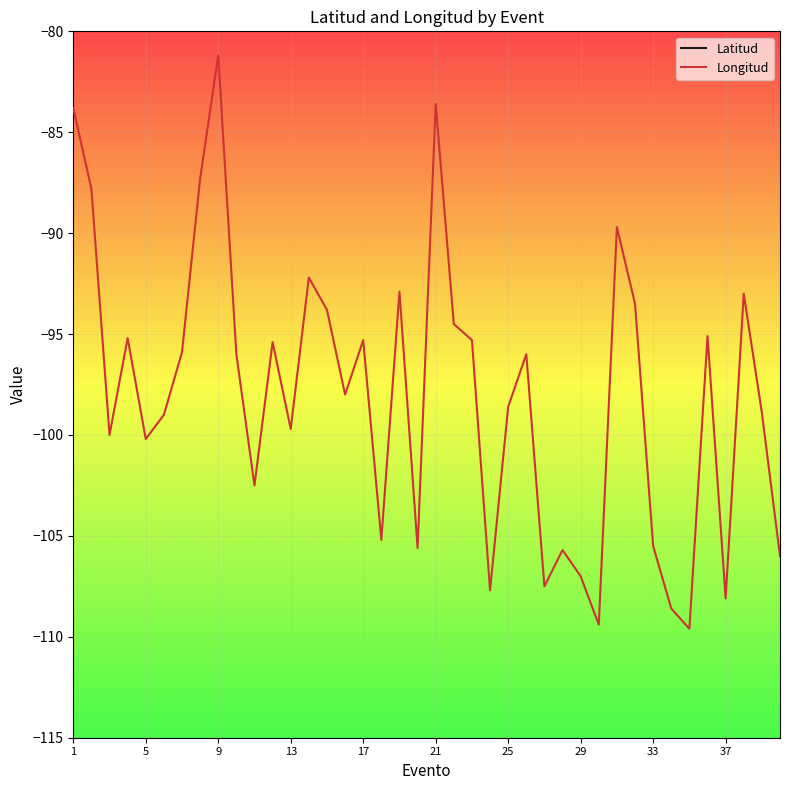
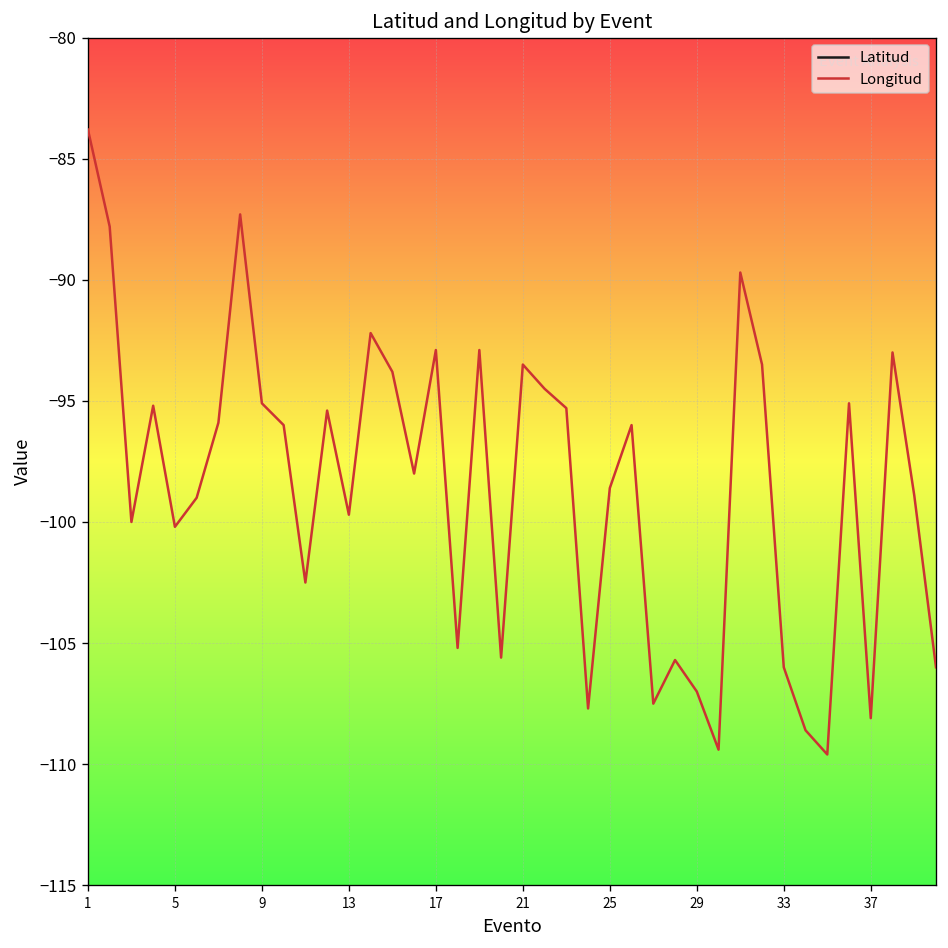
  {
    "Longitud": {
      "1": -83.8,
      "5": -100.2,
-     "9": -81.2,
+     "9": -95.1,
      "13": -99.7,
-     "17": -95.3,
-     "21": -83.6,
+     "17": -92.9,
+     "21": -93.5,
      "25": -98.6,
      "29": -107.0,
-     "33": -105.5,
+     "33": -106.0,
      "37": -108.1
    }
  }
